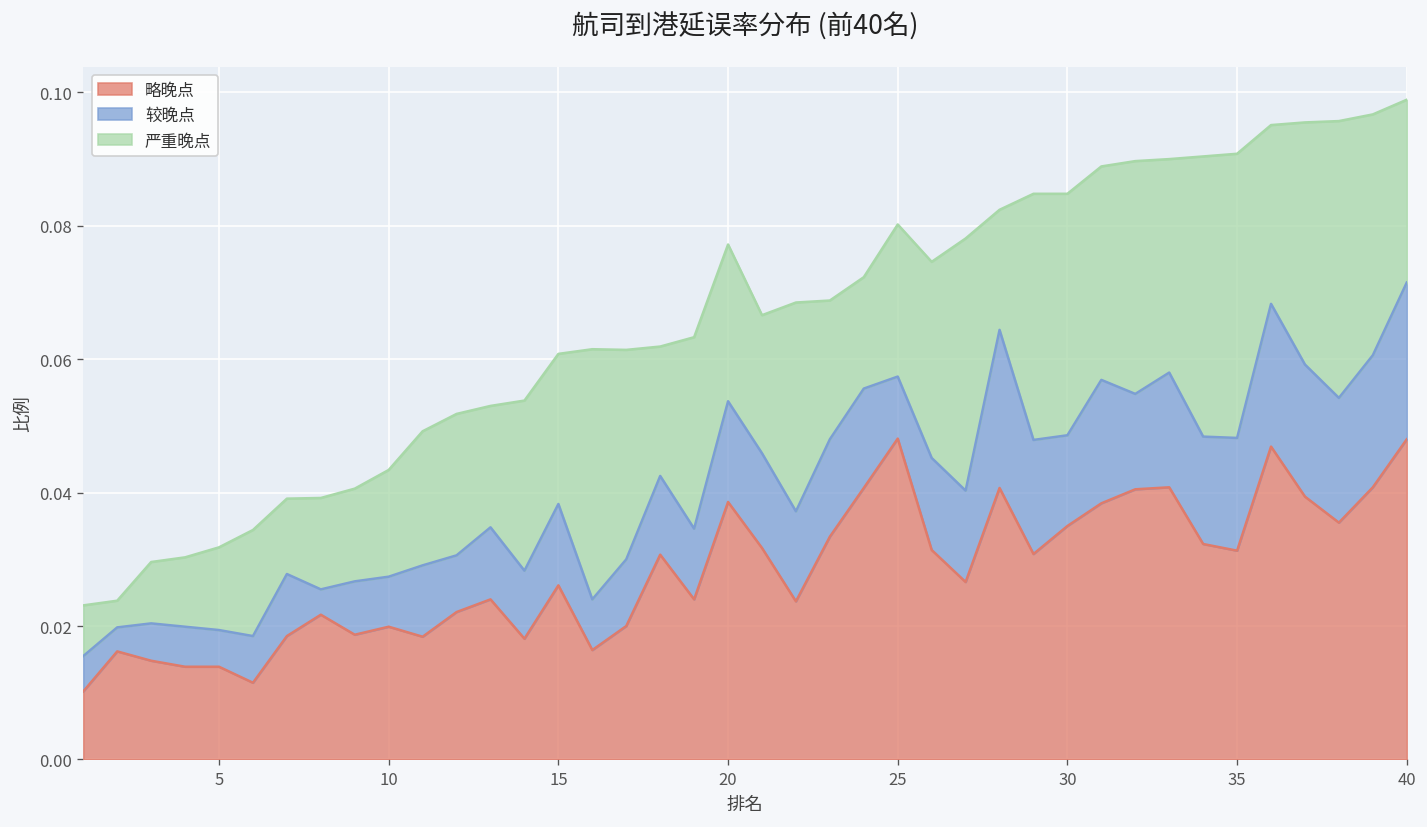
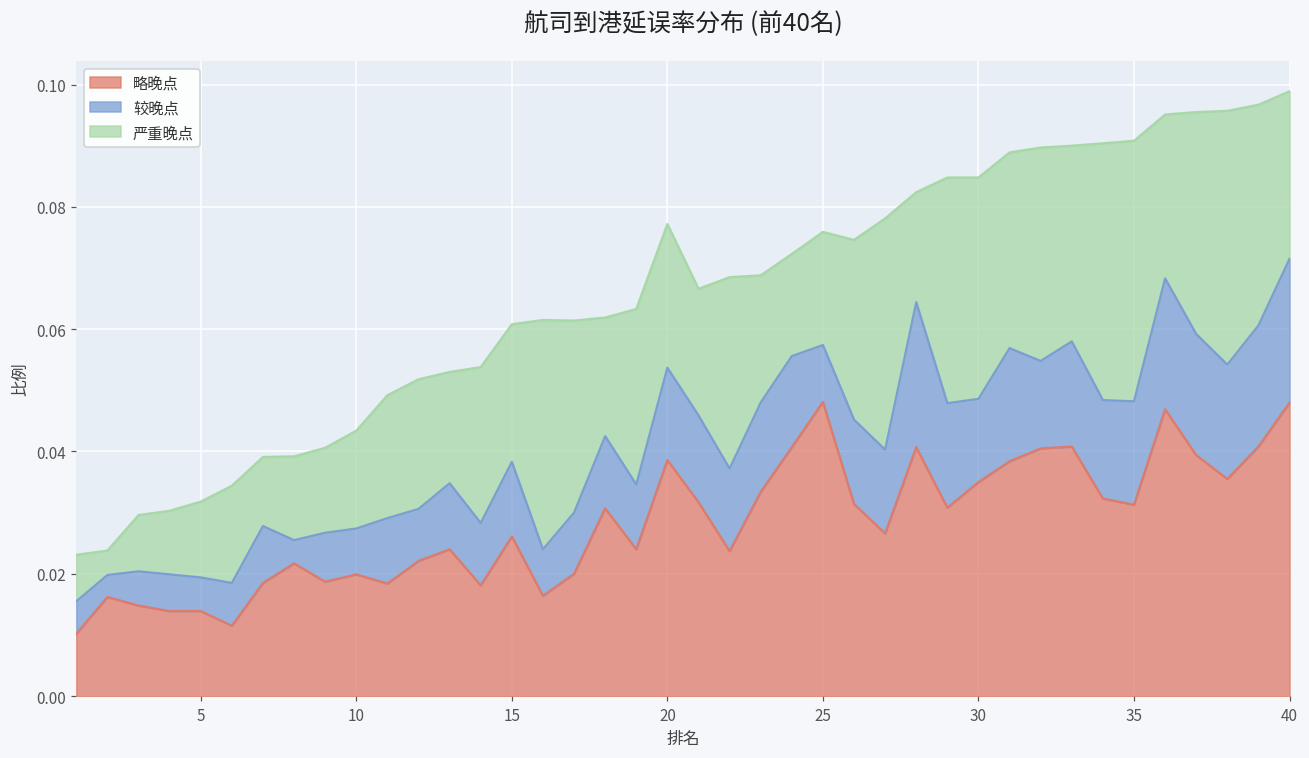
  {
    "略晚点": {
      "5": 0.014,
      "10": 0.020,
      "15": 0.026,
      "20": 0.039,
      "25": 0.048,
      "30": 0.035,
      "35": 0.031,
      "40": 0.048
    },
    "较晚点": {
      "5": 0.006,
      "10": 0.008,
      "15": 0.012,
      "20": 0.015,
      "25": 0.009,
      "30": 0.014,
      "35": 0.017,
      "40": 0.024
    },
    "严重晚点": {
      "5": 0.012,
      "10": 0.016,
      "15": 0.023,
      "20": 0.024,
-     "25": 0.023,
+     "25": 0.019,
      "30": 0.036,
      "35": 0.043,
      "40": 0.027
    }
  }
